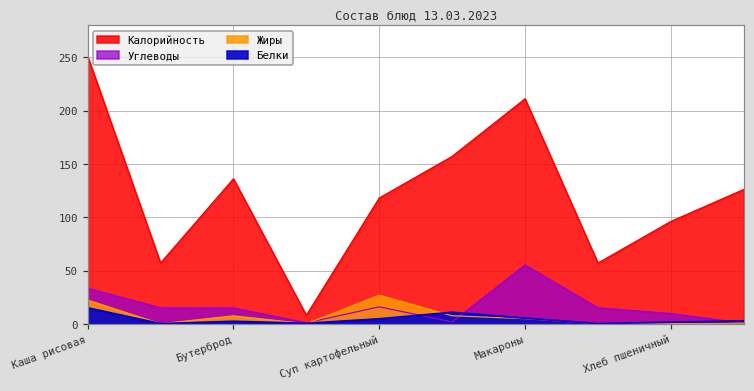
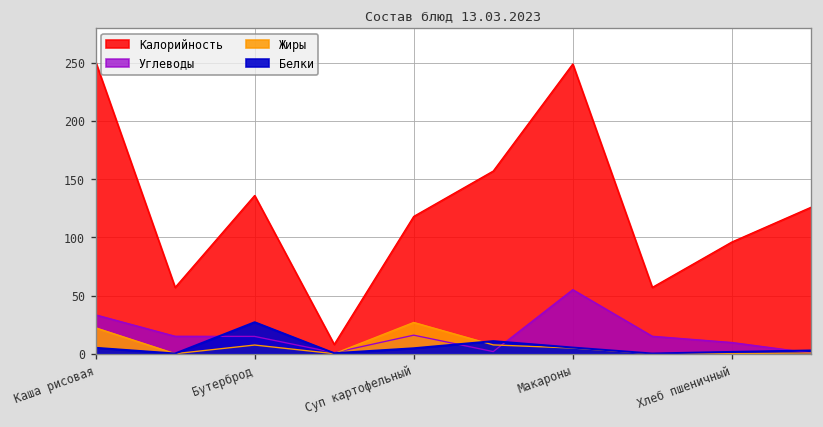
  {
    "Калорийность": {
      "Каша рисовая": 250,
      "Бутерброд": 140,
      "Суп картофельный": 120,
-     "Макароны": 210,
+     "Макароны": 250,
      "Хлеб пшеничный": 100
    },
    "Углеводы": {
      "Каша рисовая": 30,
      "Бутерброд": 10,
      "Суп картофельный": 20,
      "Макароны": 60,
      "Хлеб пшеничный": 10
    },
    "Жиры": {
      "Каша рисовая": 20,
      "Бутерброд": 10,
      "Суп картофельный": 30
    },
    "Белки": {
-     "Каша рисовая": 20,
-     "Бутерброд": 0,
+     "Каша рисовая": 10,
+     "Бутерброд": 30,
      "Суп картофельный": 0
    }
  }
